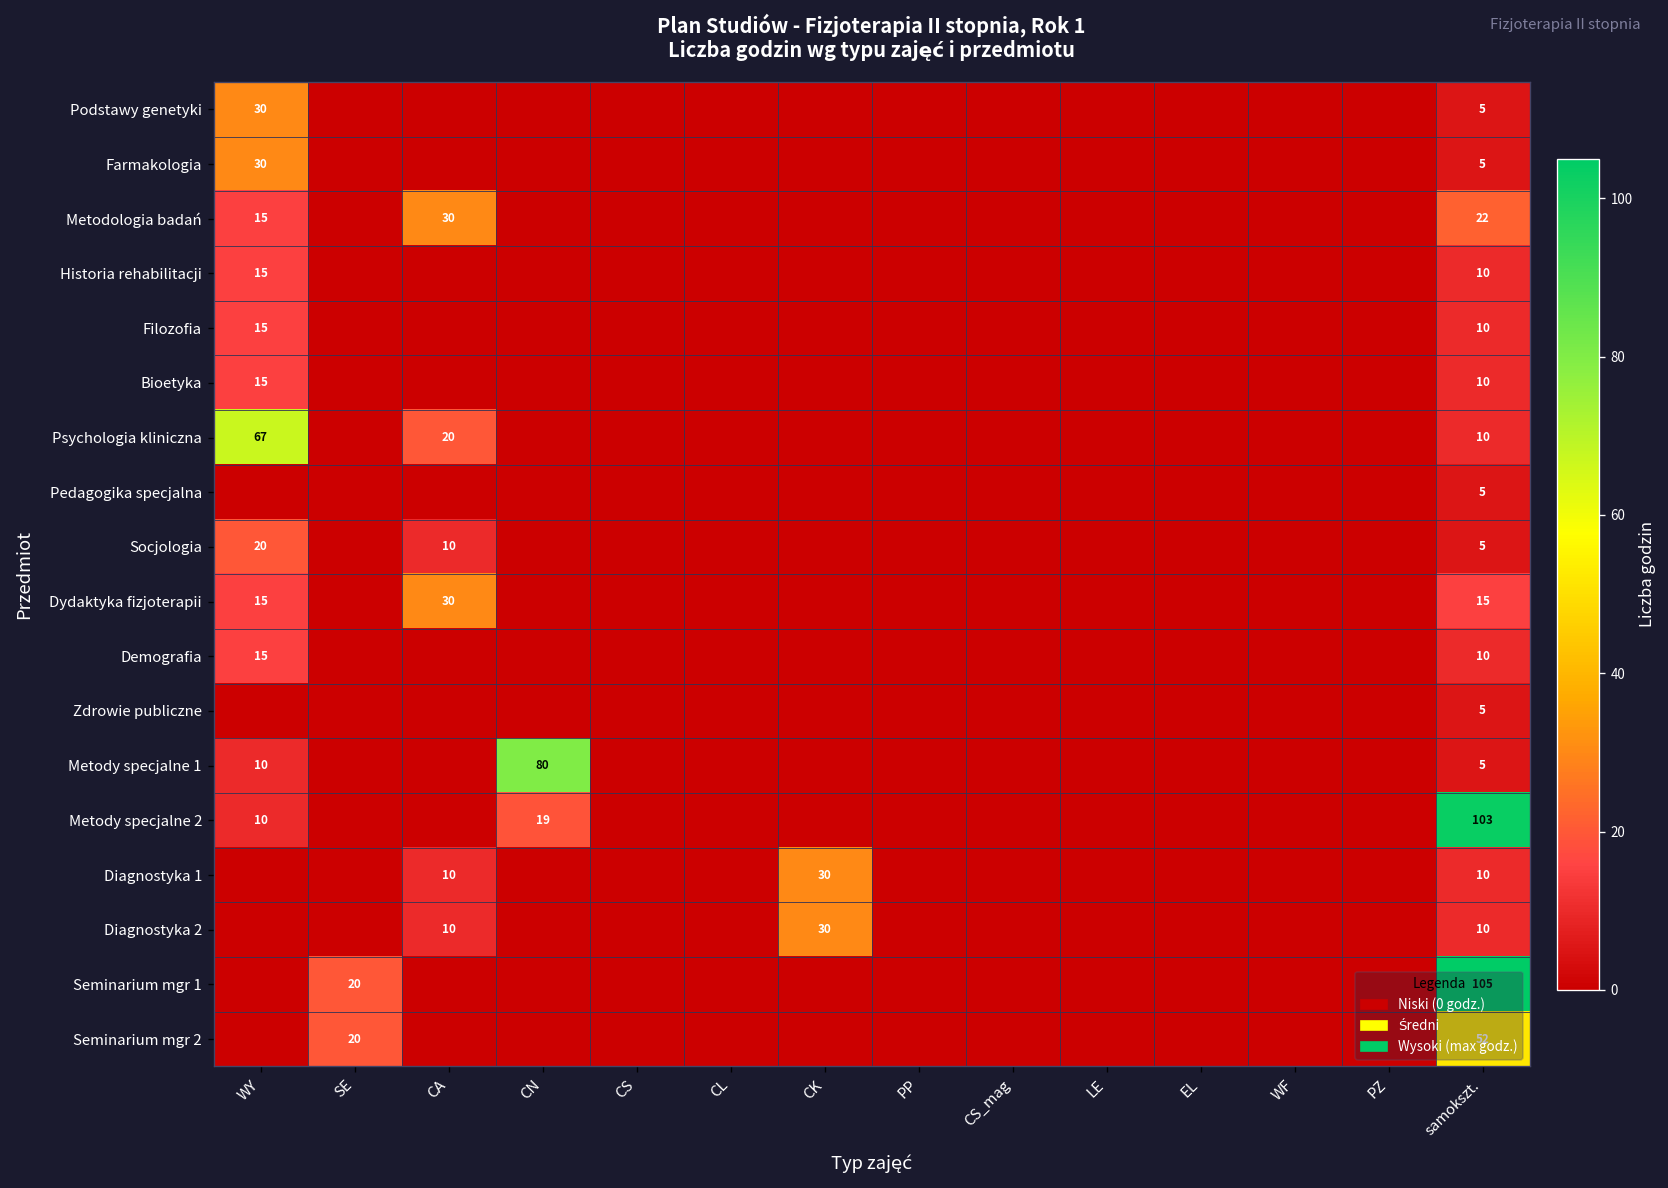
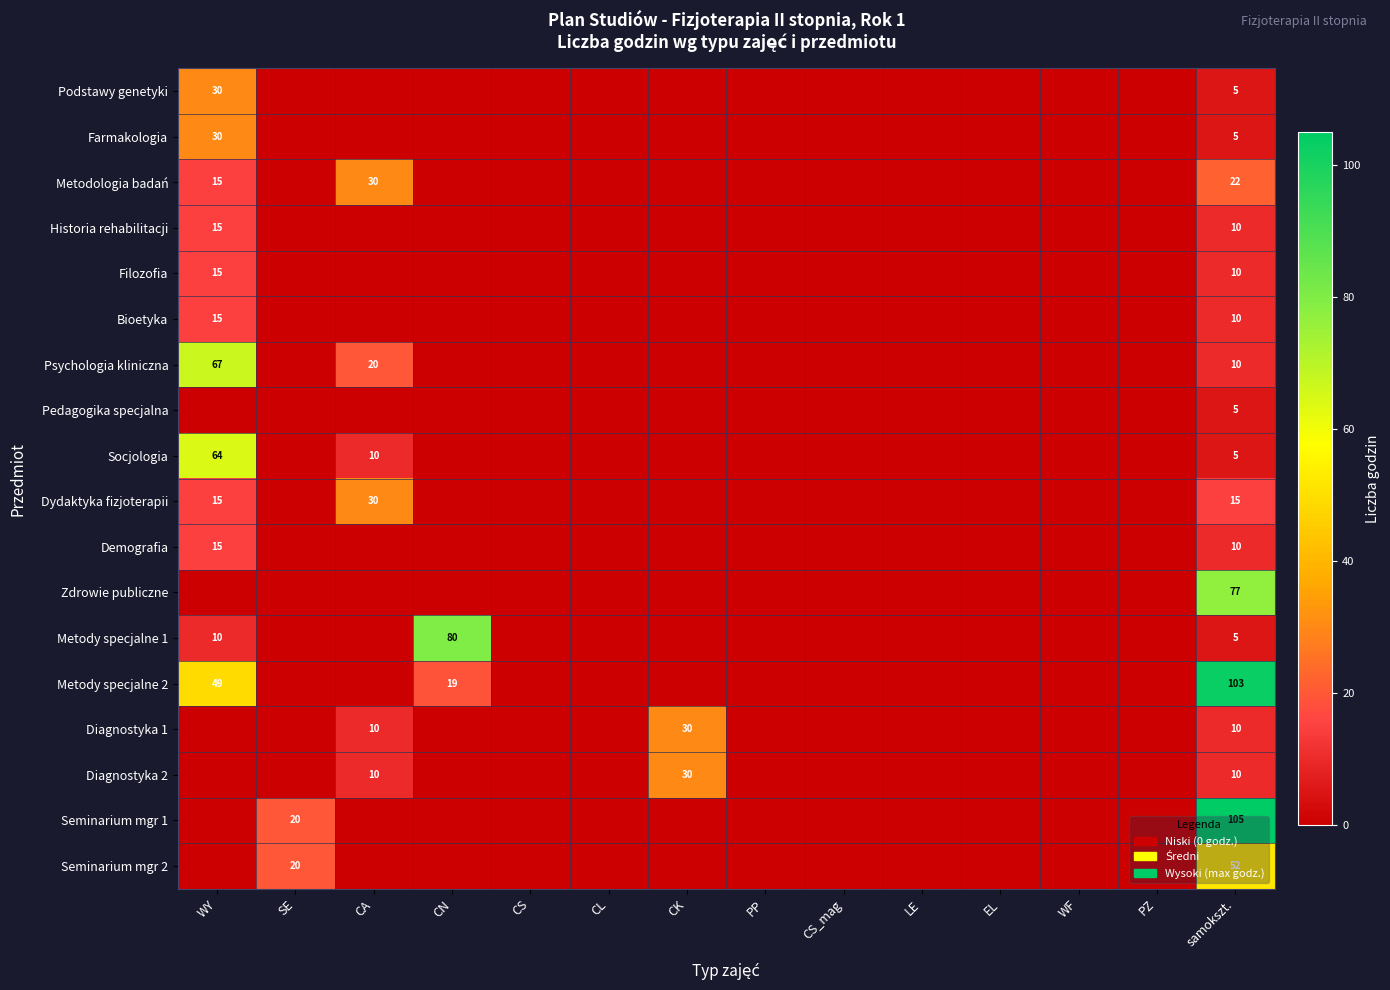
  {
    "Podstawy genetyki": {
      "WY": 30,
      "samokszt.": 5
    },
    "Farmakologia": {
      "WY": 30,
      "samokszt.": 5
    },
    "Metodologia badań": {
      "WY": 15,
      "CA": 30,
      "samokszt.": 22
    },
    "Historia rehabilitacji": {
      "WY": 15,
      "samokszt.": 10
    },
    "Filozofia": {
      "WY": 15,
      "samokszt.": 10
    },
    "Bioetyka": {
      "WY": 15,
      "samokszt.": 10
    },
    "Psychologia kliniczna": {
      "WY": 67,
      "CA": 20,
      "samokszt.": 10
    },
    "Pedagogika specjalna": {
      "samokszt.": 5
    },
    "Socjologia": {
-     "WY": 20,
+     "WY": 64,
      "CA": 10,
      "samokszt.": 5
    },
    "Dydaktyka fizjoterapii": {
      "WY": 15,
      "CA": 30,
      "samokszt.": 15
    },
    "Demografia": {
      "WY": 15,
      "samokszt.": 10
    },
    "Zdrowie publiczne": {
-     "samokszt.": 5
+     "samokszt.": 77
    },
    "Metody specjalne 1": {
      "WY": 10,
      "CN": 80,
      "samokszt.": 5
    },
    "Metody specjalne 2": {
-     "WY": 10,
+     "WY": 49,
      "CN": 19,
      "samokszt.": 103
    },
    "Diagnostyka 1": {
      "CA": 10,
      "CK": 30,
      "samokszt.": 10
    },
    "Diagnostyka 2": {
      "CA": 10,
      "CK": 30,
      "samokszt.": 10
    },
    "Seminarium mgr 1": {
      "SE": 20
    },
    "Seminarium mgr 2": {
      "SE": 20
    }
  }
